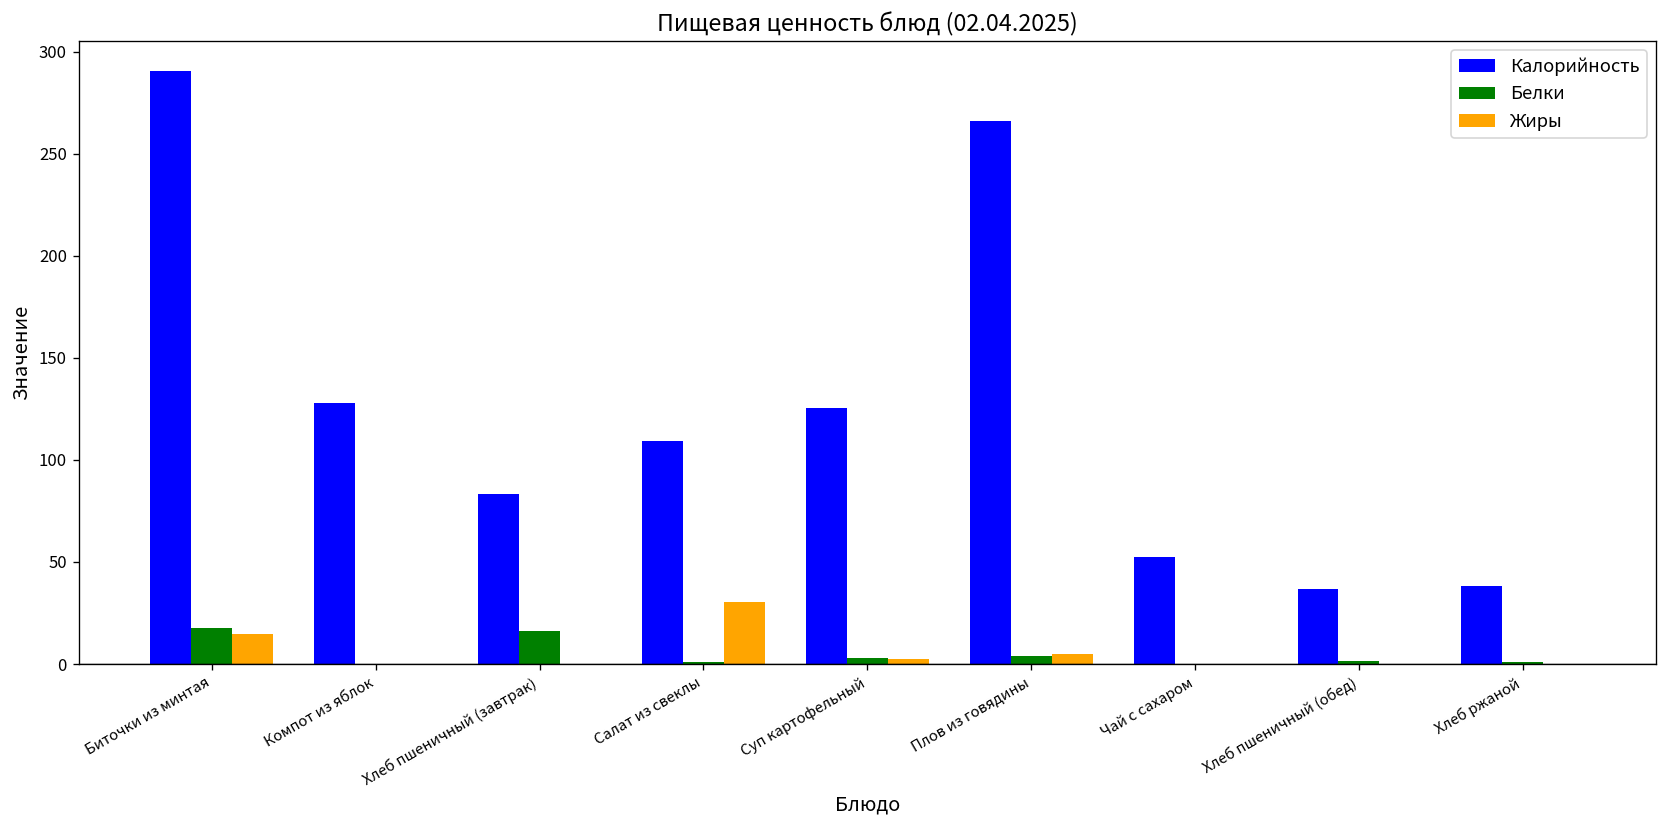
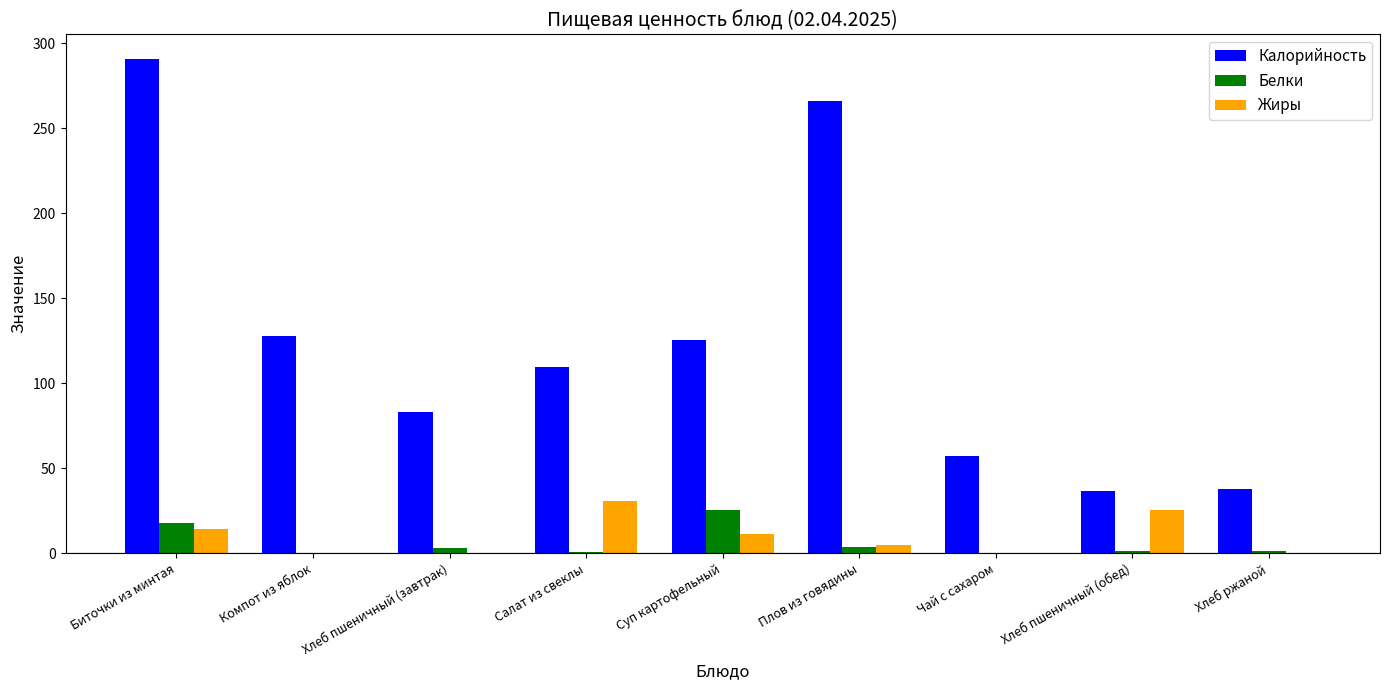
  {
    "Калорийность": {
      "Биточки из минтая": 291,
      "Компот из яблок": 128,
      "Хлеб пшеничный (завтрак)": 83,
      "Салат из свеклы": 109,
      "Суп картофельный": 126,
      "Плов из говядины": 266,
-     "Чай с сахаром": 52,
+     "Чай с сахаром": 57,
      "Хлеб пшеничный (обед)": 37,
      "Хлеб ржаной": 38
    },
    "Белки": {
      "Биточки из минтая": 18,
-     "Хлеб пшеничный (завтрак)": 16,
-     "Суп картофельный": 3,
+     "Хлеб пшеничный (завтрак)": 3,
+     "Суп картофельный": 26,
      "Плов из говядины": 4,
      "Хлеб пшеничный (обед)": 2
    },
    "Жиры": {
      "Биточки из минтая": 15,
      "Компот из яблок": 0,
      "Салат из свеклы": 31,
-     "Суп картофельный": 3,
+     "Суп картофельный": 11,
      "Плов из говядины": 5,
-     "Хлеб пшеничный (обед)": 0
+     "Хлеб пшеничный (обед)": 25
    }
  }
